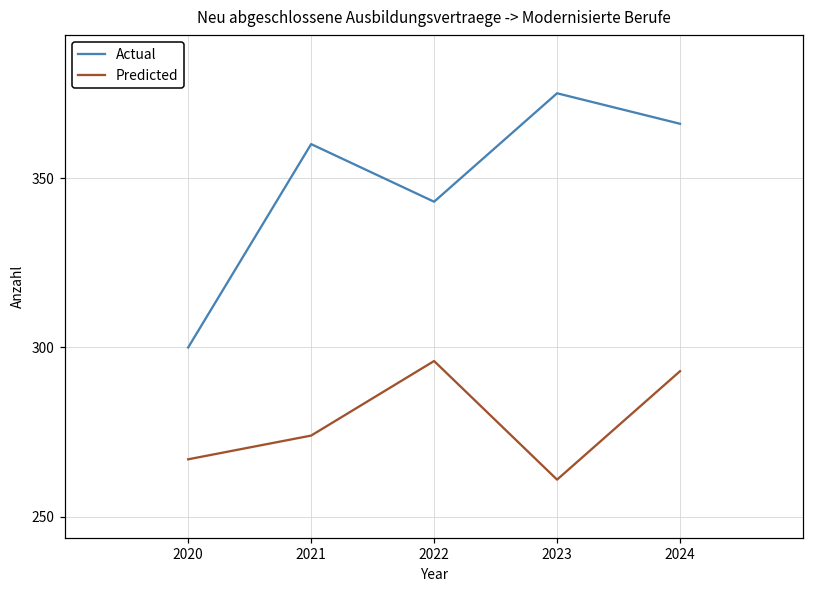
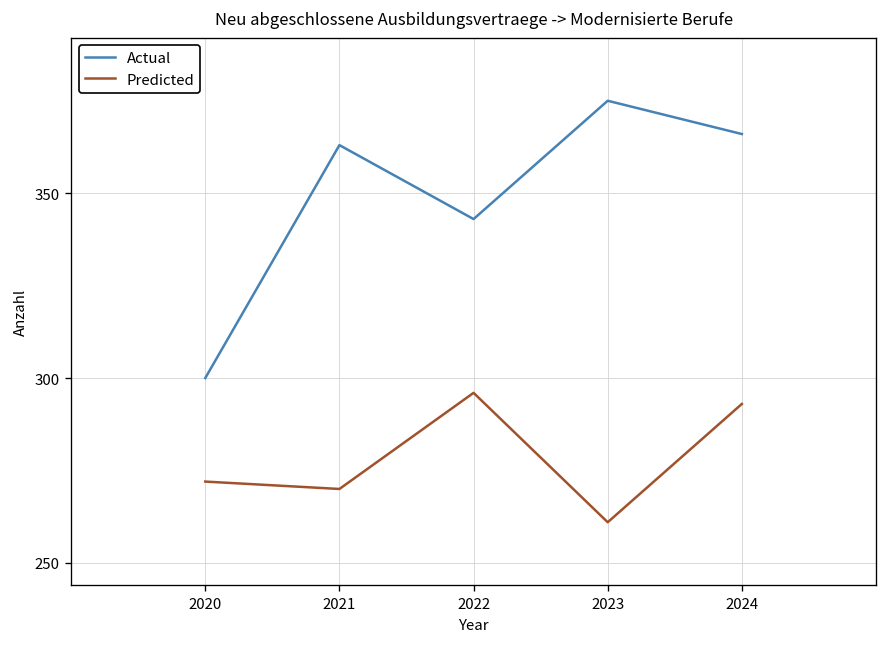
  {
    "Actual": {
      "2020": 300,
-     "2021": 360,
+     "2021": 363,
      "2022": 343,
      "2023": 375,
      "2024": 366
    },
    "Predicted": {
-     "2020": 267,
-     "2021": 274,
+     "2020": 272,
+     "2021": 270,
      "2022": 296,
      "2023": 261,
      "2024": 293
    }
  }
